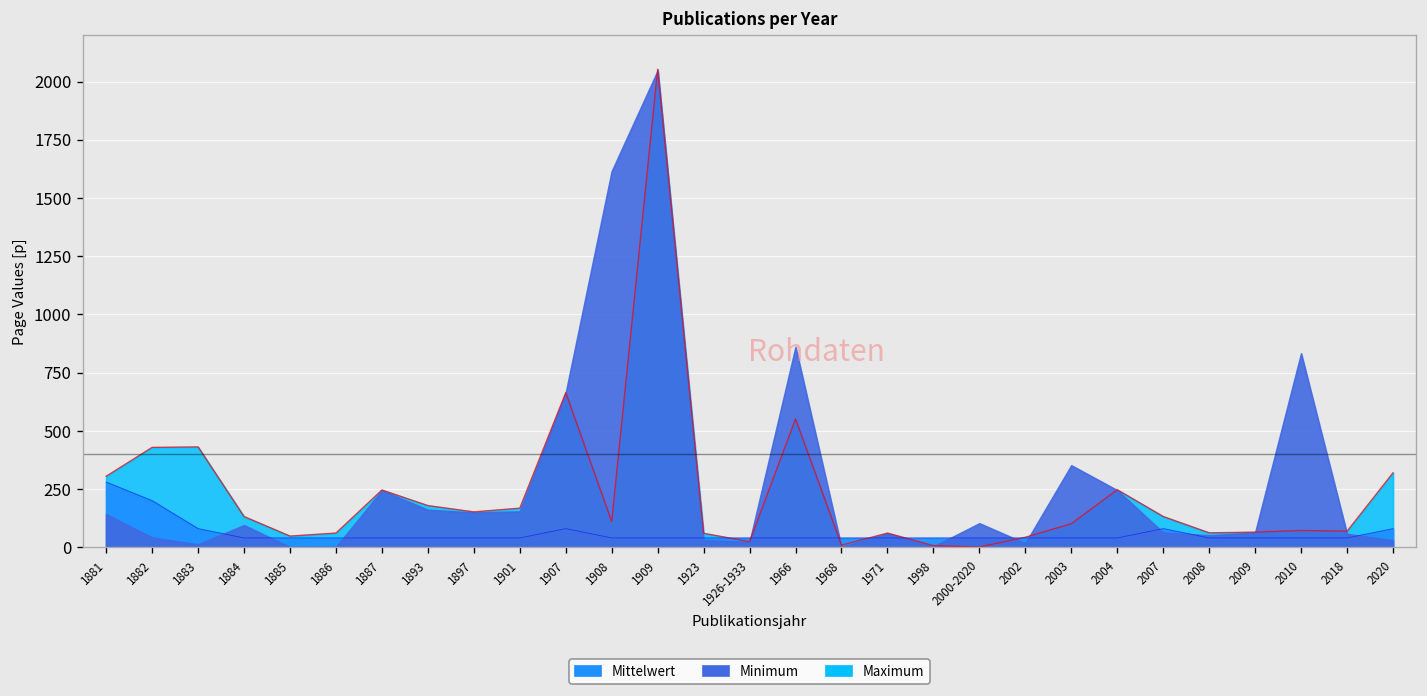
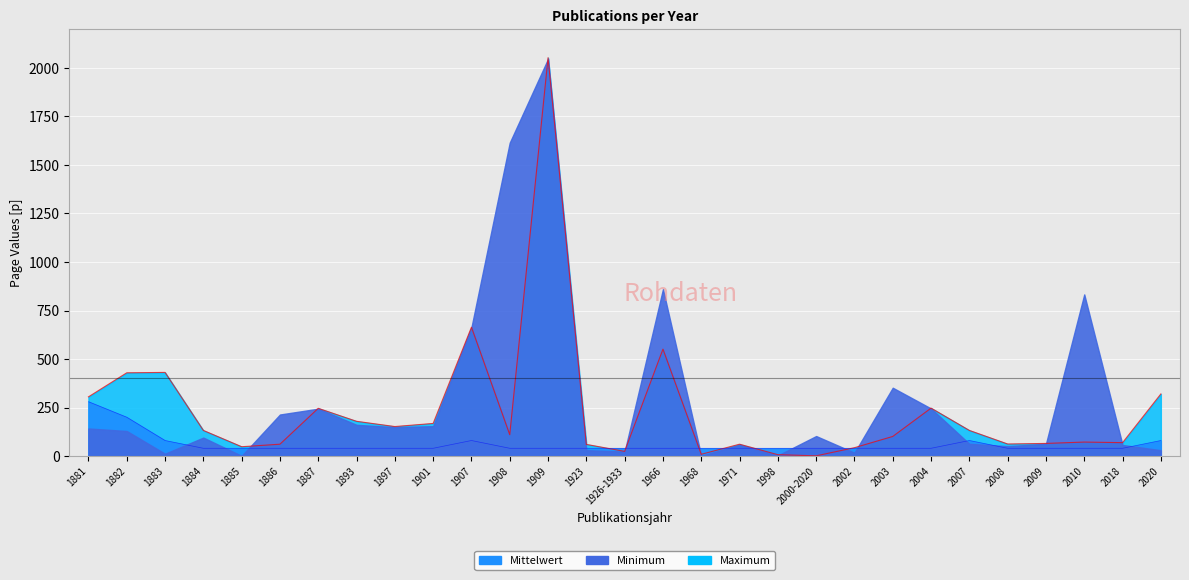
  {
    "Minimum": {
      "1881": 140,
-     "1882": 40,
+     "1882": 130,
      "1884": 100,
-     "1886": 0,
+     "1886": 210,
      "1893": 160,
      "1901": 150,
      "1908": 1620,
      "1966": 860,
      "2000-2020": 100,
      "2002": 20,
      "2003": 350,
      "2007": 60,
      "2010": 830,
      "2020": 30
    }
  }
